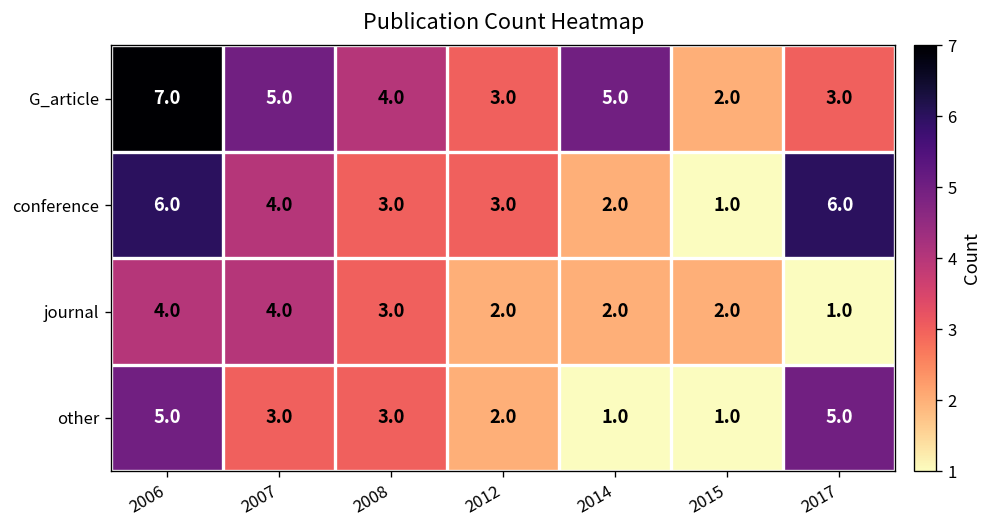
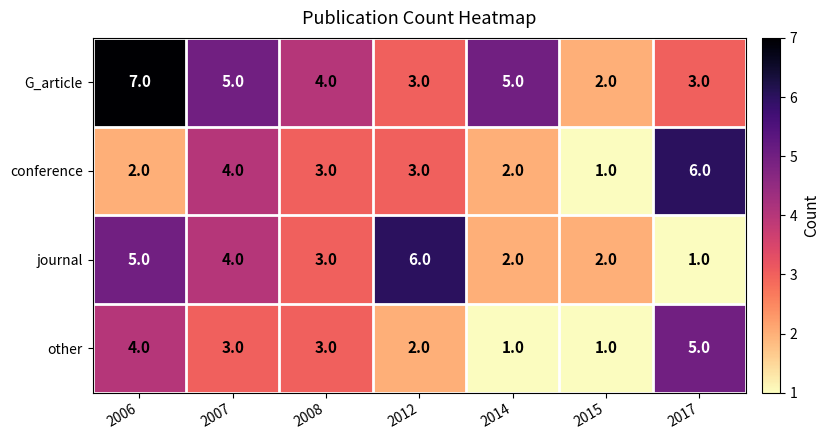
  {
    "G_article": {
      "2006": 7.0,
      "2007": 5.0,
      "2008": 4.0,
      "2012": 3.0,
      "2014": 5.0,
      "2015": 2.0,
      "2017": 3.0
    },
    "conference": {
-     "2006": 6.0,
+     "2006": 2.0,
      "2007": 4.0,
      "2008": 3.0,
      "2012": 3.0,
      "2014": 2.0,
      "2015": 1.0,
      "2017": 6.0
    },
    "journal": {
-     "2006": 4.0,
+     "2006": 5.0,
      "2007": 4.0,
      "2008": 3.0,
-     "2012": 2.0,
+     "2012": 6.0,
      "2014": 2.0,
      "2015": 2.0,
      "2017": 1.0
    },
    "other": {
-     "2006": 5.0,
+     "2006": 4.0,
      "2007": 3.0,
      "2008": 3.0,
      "2012": 2.0,
      "2014": 1.0,
      "2015": 1.0,
      "2017": 5.0
    }
  }
